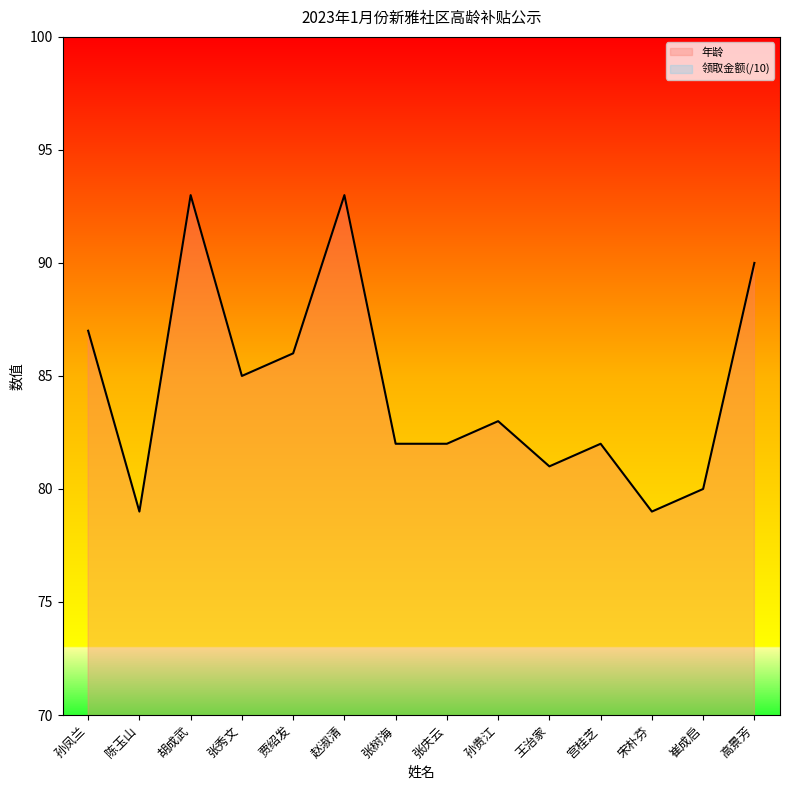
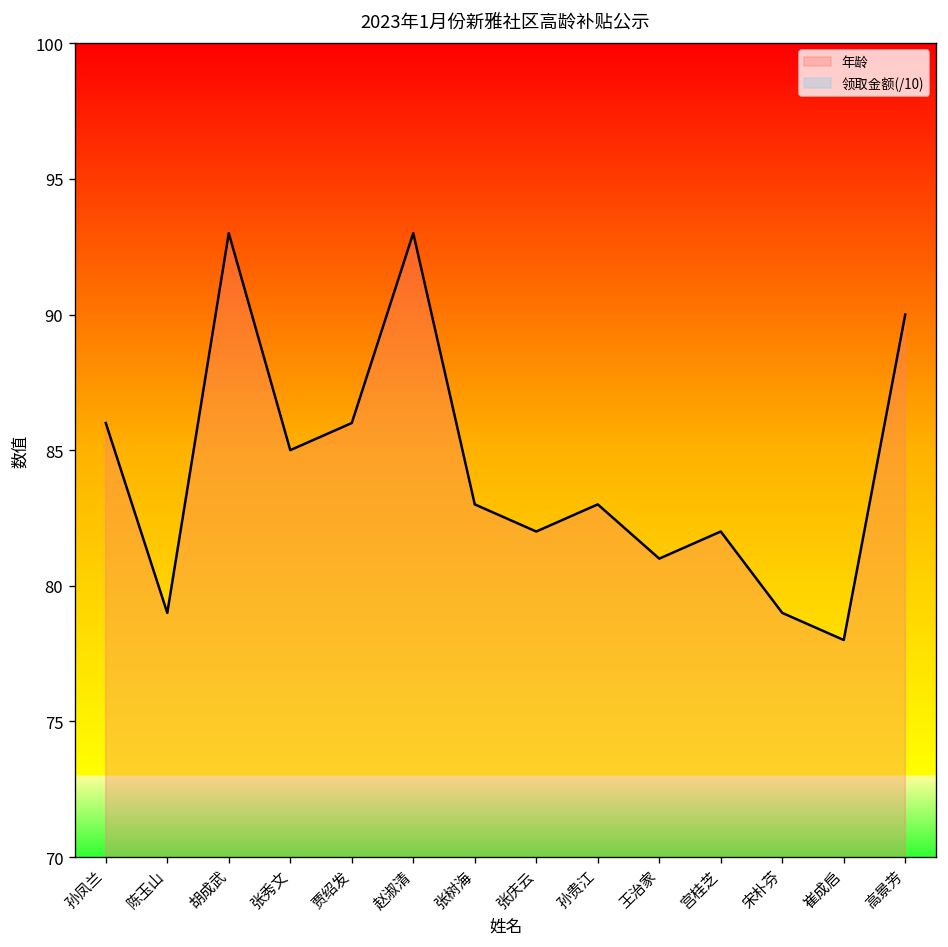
  {
    "年龄": {
-     "孙凤兰": 87,
+     "孙凤兰": 86,
      "陈玉山": 79,
      "胡成武": 93,
      "张秀文": 85,
      "贾绍发": 86,
      "赵淑清": 93,
-     "张树海": 82,
+     "张树海": 83,
      "张庆云": 82,
      "孙贵江": 83,
      "王治家": 81,
      "宫桂芝": 82,
      "宋朴芬": 79,
-     "崔成启": 80,
+     "崔成启": 78,
      "高景芳": 90
    }
  }
